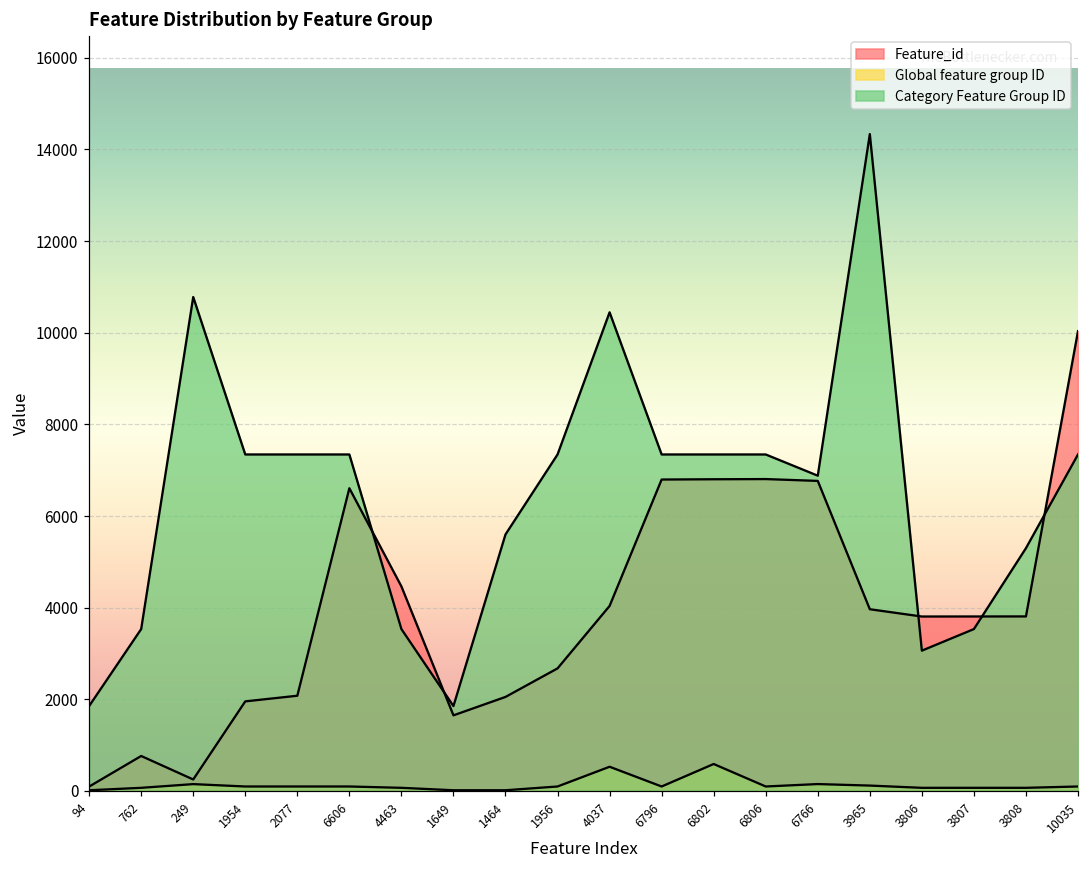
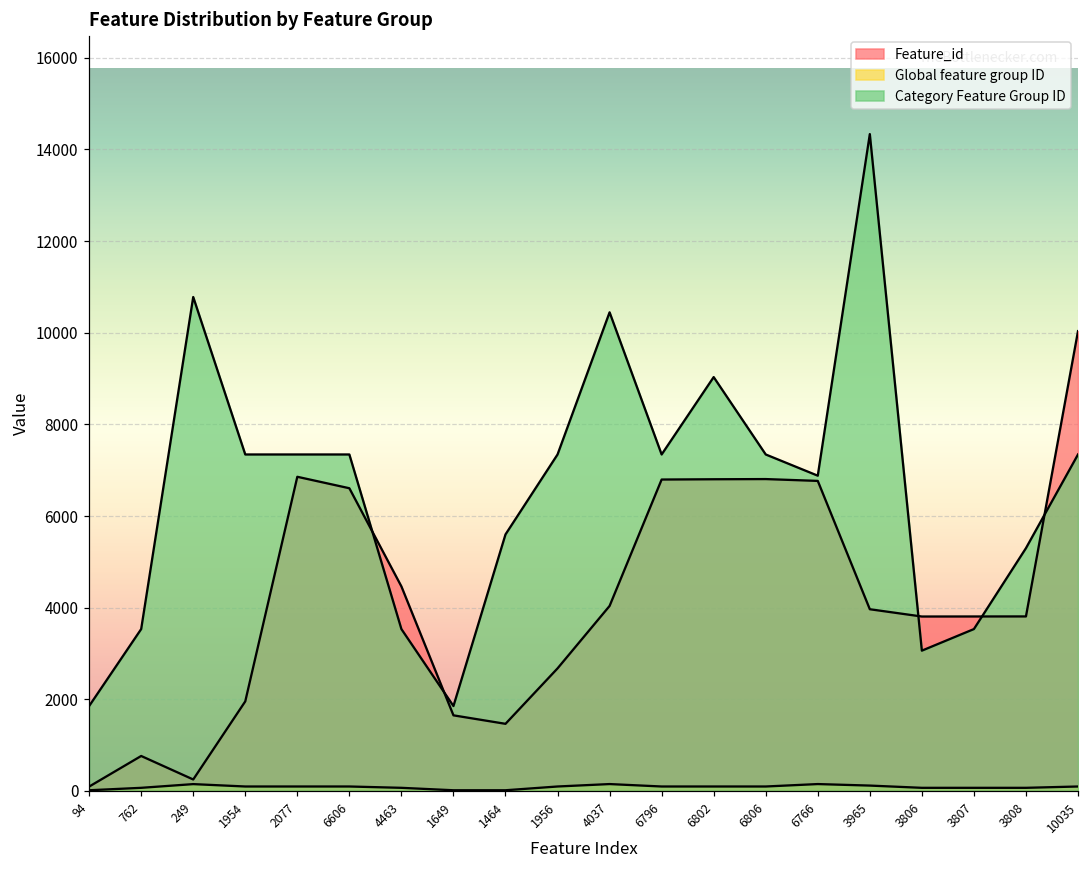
  {
    "Feature_id": {
      "94": 100,
      "762": 800,
      "249": 200,
      "1954": 2000,
-     "2077": 2100,
+     "2077": 6900,
      "6606": 6600,
      "4463": 4500,
      "1649": 1600,
-     "1464": 2100,
+     "1464": 1500,
      "1956": 2700,
      "4037": 4000,
      "6796": 6800,
      "6802": 6800,
      "6806": 6800,
      "6766": 6800,
      "3965": 4000,
      "3806": 3800,
      "3807": 3800,
      "3808": 3800,
      "10035": 10000
    },
    "Global feature group ID": {
      "94": 0,
      "762": 100,
      "249": 100,
      "1954": 100,
      "2077": 100,
      "6606": 100,
      "4463": 100,
      "1649": 0,
      "1464": 0,
      "1956": 100,
-     "4037": 500,
+     "4037": 100,
      "6796": 100,
-     "6802": 600,
+     "6802": 100,
      "6806": 100,
      "6766": 100,
      "3965": 100,
      "3806": 100,
      "3807": 100,
      "3808": 100,
      "10035": 100
    },
    "Category Feature Group ID": {
      "94": 1900,
      "762": 3500,
      "249": 10800,
      "1954": 7300,
      "2077": 7300,
      "6606": 7300,
      "4463": 3500,
      "1649": 1900,
      "1464": 5600,
      "1956": 7300,
      "4037": 10400,
      "6796": 7300,
-     "6802": 7300,
+     "6802": 9000,
      "6806": 7300,
      "6766": 6900,
      "3965": 14300,
      "3806": 3100,
      "3807": 3500,
      "3808": 5300,
      "10035": 7300
    }
  }
